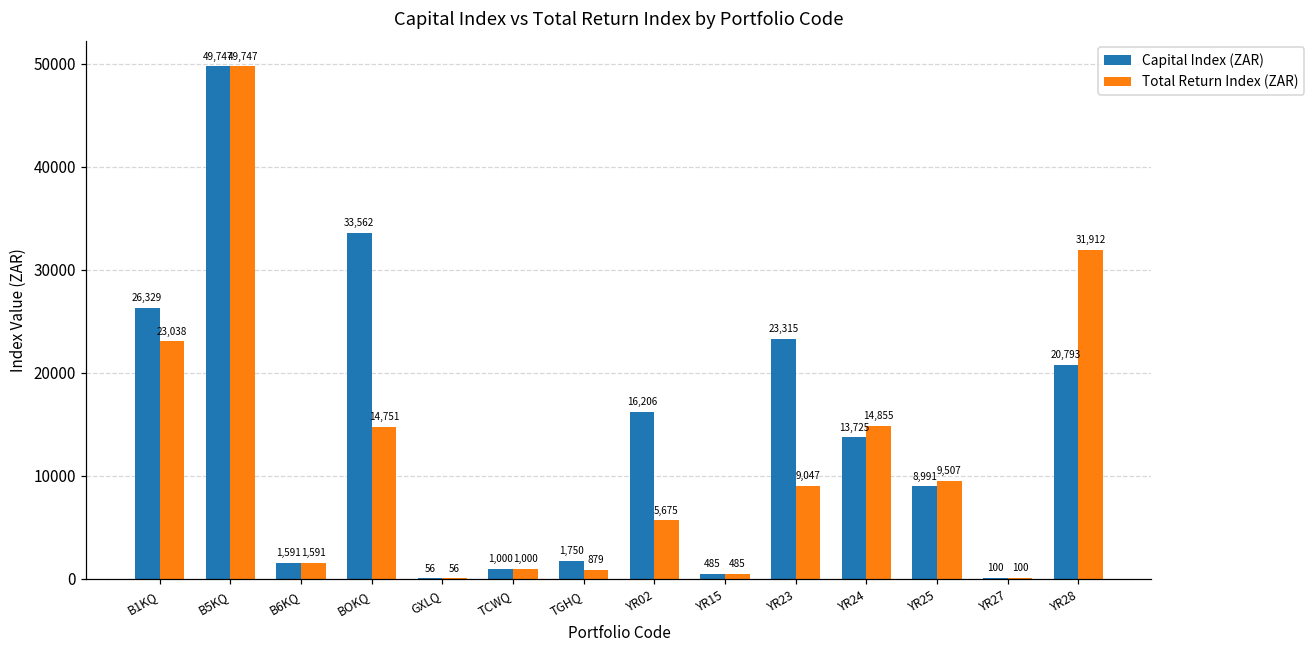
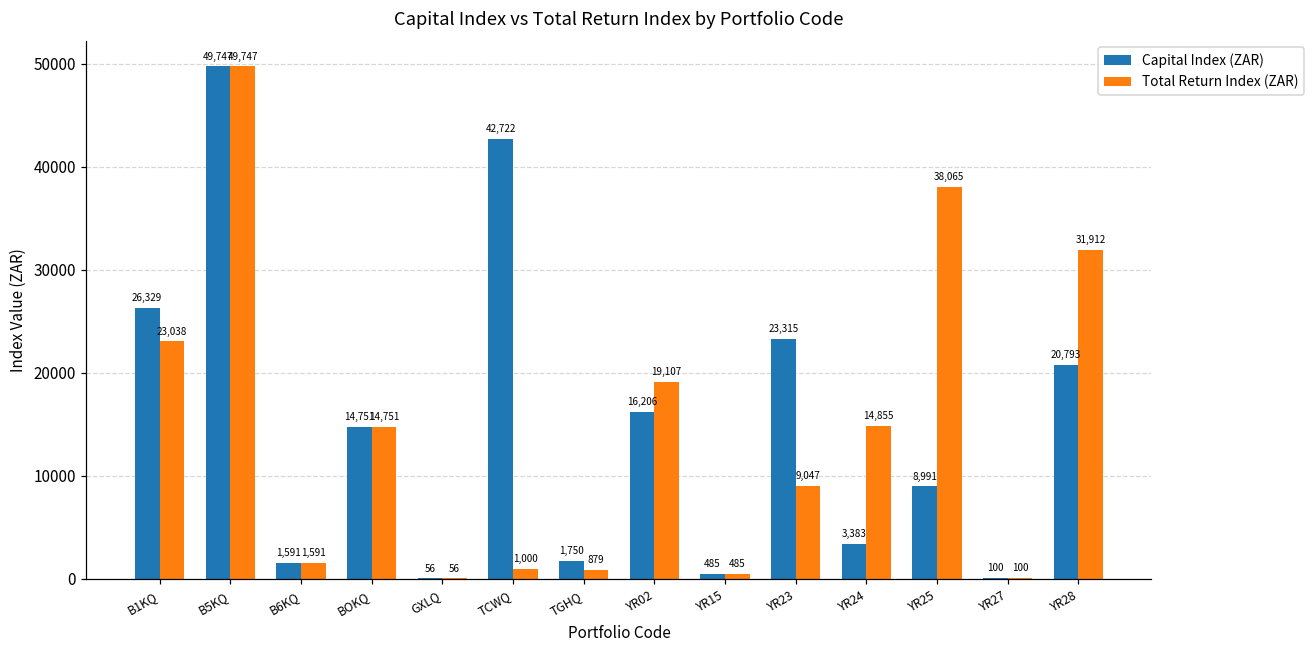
  {
    "Capital Index (ZAR)": {
      "B1KQ": "26,329",
      "B6KQ": "1,591",
-     "BOKQ": "33,562",
+     "BOKQ": "14,751",
      "GXLQ": "56",
-     "TCWQ": "1,000",
+     "TCWQ": "42,722",
      "TGHQ": "1,750",
      "YR02": "16,206",
      "YR15": "485",
      "YR23": "23,315",
-     "YR24": "13,725",
+     "YR24": "3,383",
      "YR25": "8,991",
      "YR27": "100",
      "YR28": "20,793"
    },
    "Total Return Index (ZAR)": {
      "B1KQ": "23,038",
      "B6KQ": "1,591",
      "GXLQ": "56",
      "TCWQ": "1,000",
      "TGHQ": "879",
-     "YR02": "5,675",
+     "YR02": "19,107",
      "YR15": "485",
      "YR23": "9,047",
      "YR24": "14,855",
-     "YR25": "9,507",
+     "YR25": "38,065",
      "YR27": "100",
      "YR28": "31,912"
    }
  }
